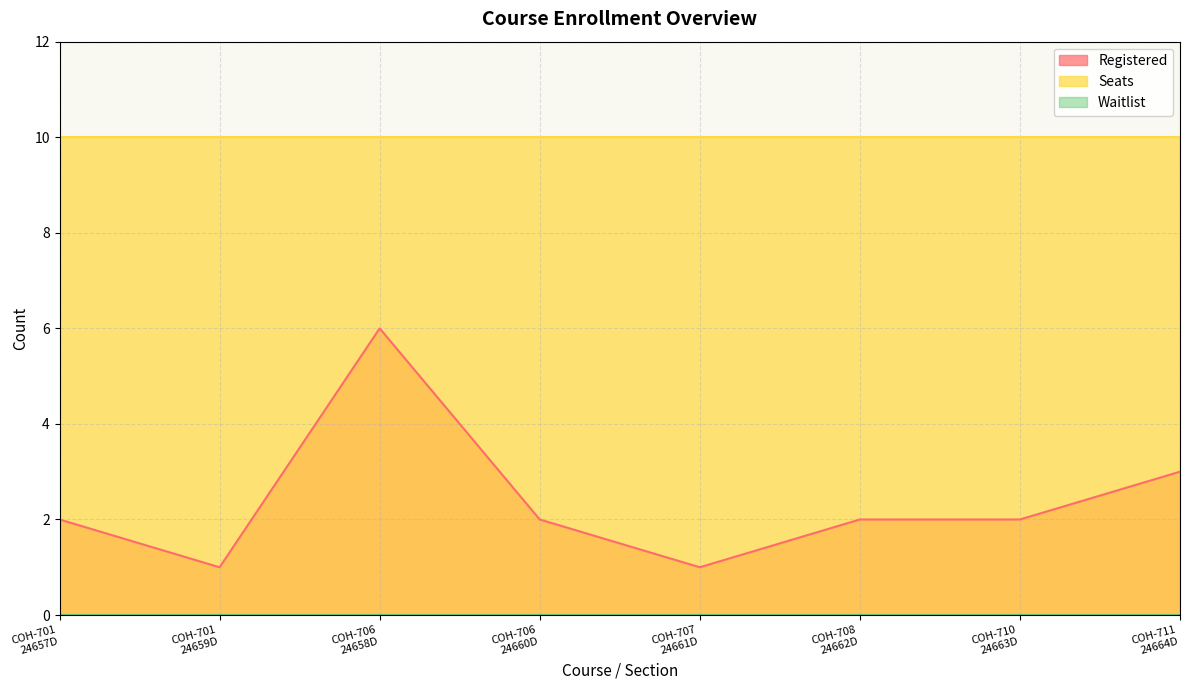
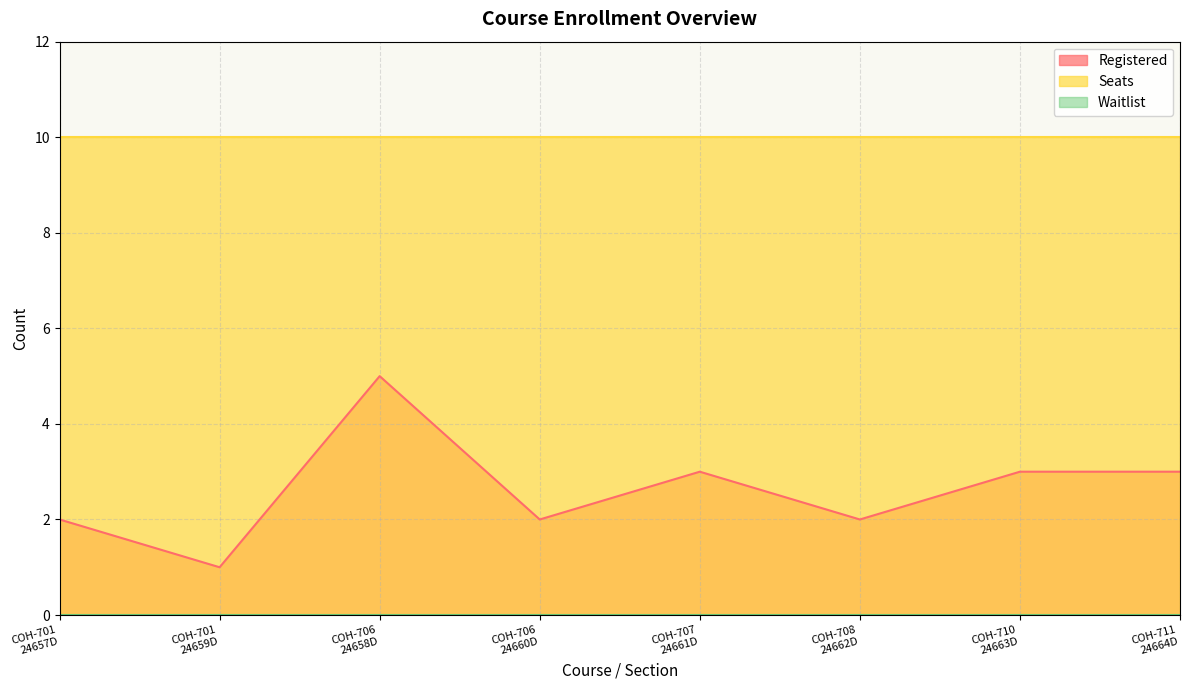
  {
    "Registered": {
      "COH-701 24657D": 2,
      "COH-701 24659D": 1,
-     "COH-706 24658D": 6,
+     "COH-706 24658D": 5,
      "COH-706 24660D": 2,
-     "COH-707 24661D": 1,
+     "COH-707 24661D": 3,
      "COH-708 24662D": 2,
-     "COH-710 24663D": 2,
+     "COH-710 24663D": 3,
      "COH-711 24664D": 3
    },
    "Seats": {
      "COH-701 24657D": 10,
      "COH-701 24659D": 10,
      "COH-706 24658D": 10,
      "COH-706 24660D": 10,
      "COH-707 24661D": 10,
      "COH-708 24662D": 10,
      "COH-710 24663D": 10,
      "COH-711 24664D": 10
    },
    "Waitlist": {
      "COH-701 24657D": 0,
      "COH-701 24659D": 0,
      "COH-706 24658D": 0,
      "COH-706 24660D": 0,
      "COH-707 24661D": 0,
      "COH-708 24662D": 0,
      "COH-710 24663D": 0,
      "COH-711 24664D": 0
    }
  }
